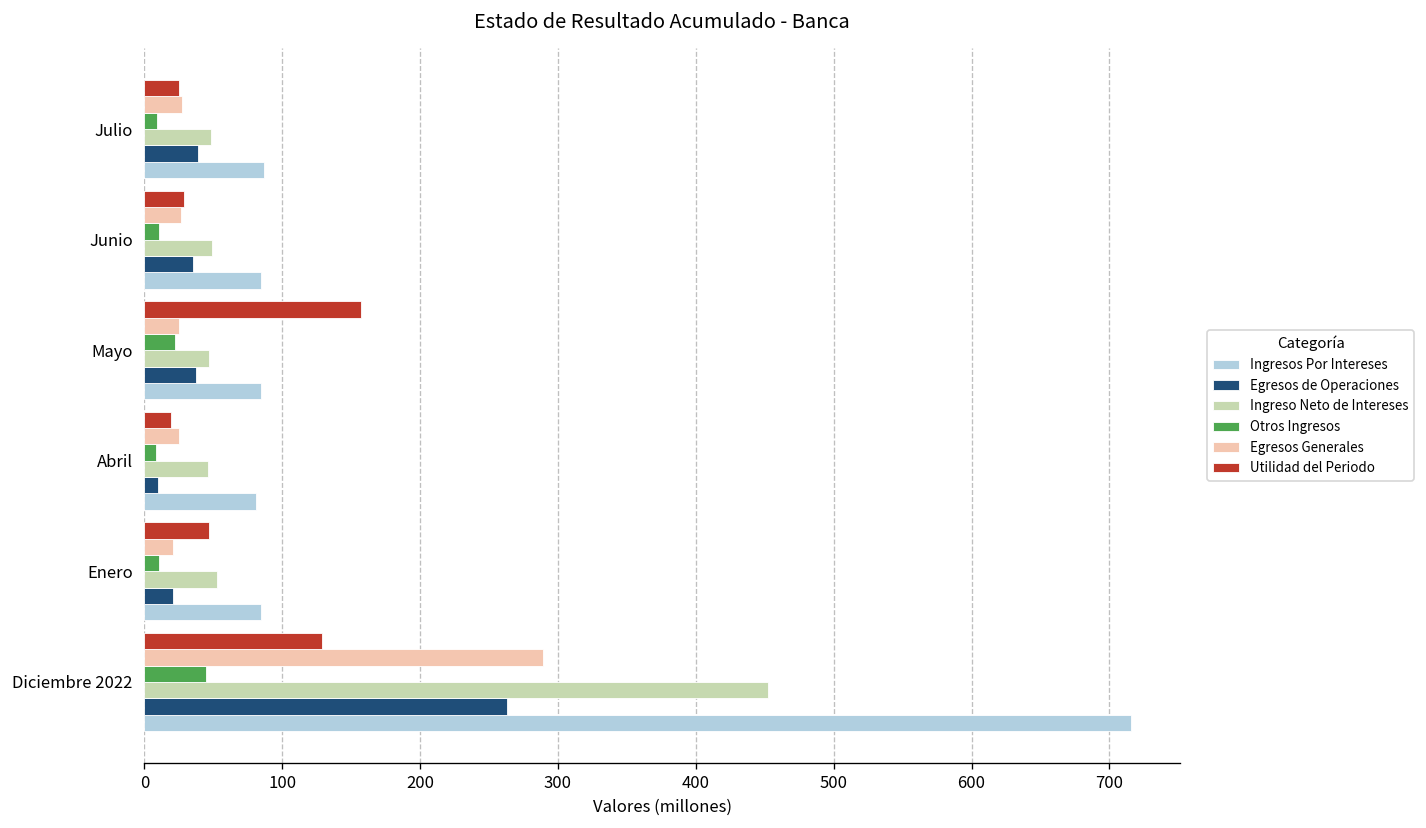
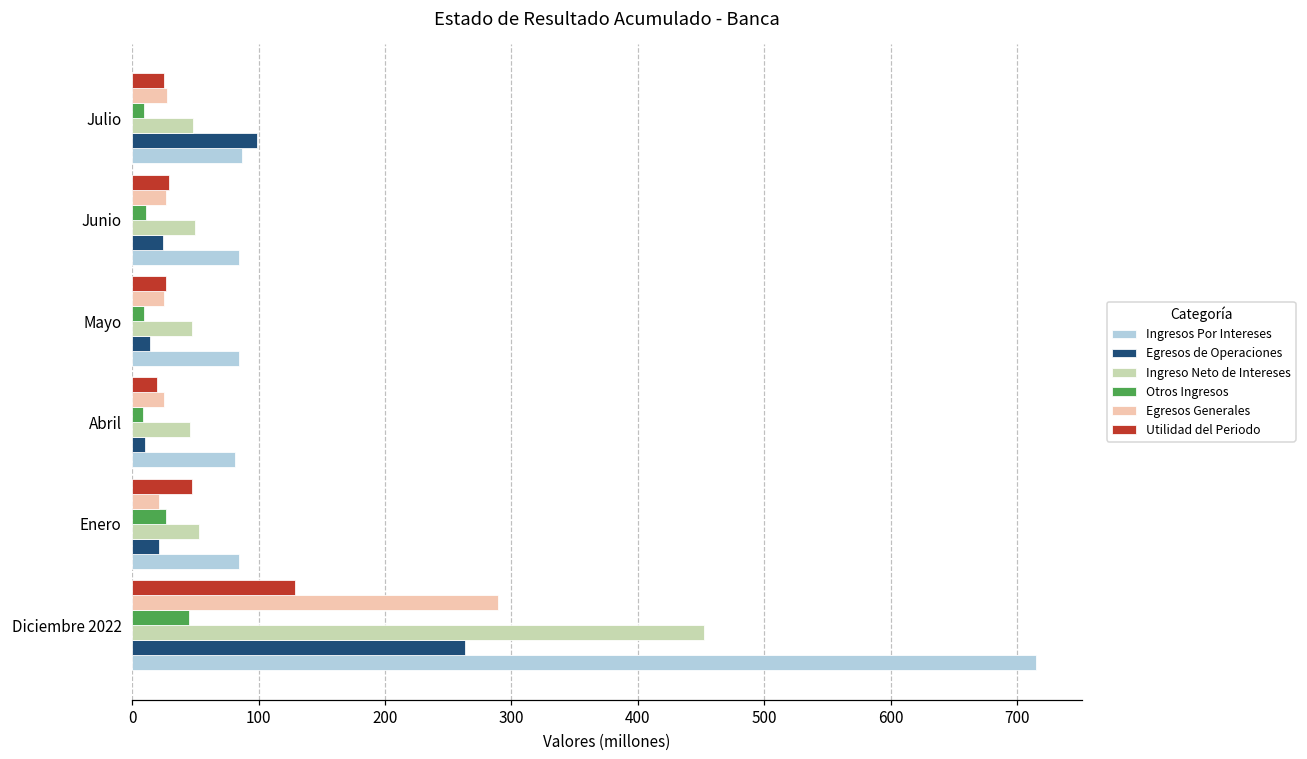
  {
    "Egresos de Operaciones": {
-     "Julio": 39,
-     "Junio": 35,
-     "Mayo": 38,
+     "Julio": 98,
+     "Junio": 24,
+     "Mayo": 14,
      "Abril": 10,
      "Enero": 21,
      "Diciembre 2022": 263
    },
    "Otros Ingresos": {
      "Julio": 9,
      "Junio": 11,
-     "Mayo": 22,
+     "Mayo": 10,
      "Abril": 8,
-     "Enero": 10,
+     "Enero": 27,
      "Diciembre 2022": 45
    },
    "Utilidad del Periodo": {
      "Julio": 25,
      "Junio": 29,
-     "Mayo": 157,
+     "Mayo": 27,
      "Abril": 19,
      "Enero": 47,
      "Diciembre 2022": 129
    }
  }
